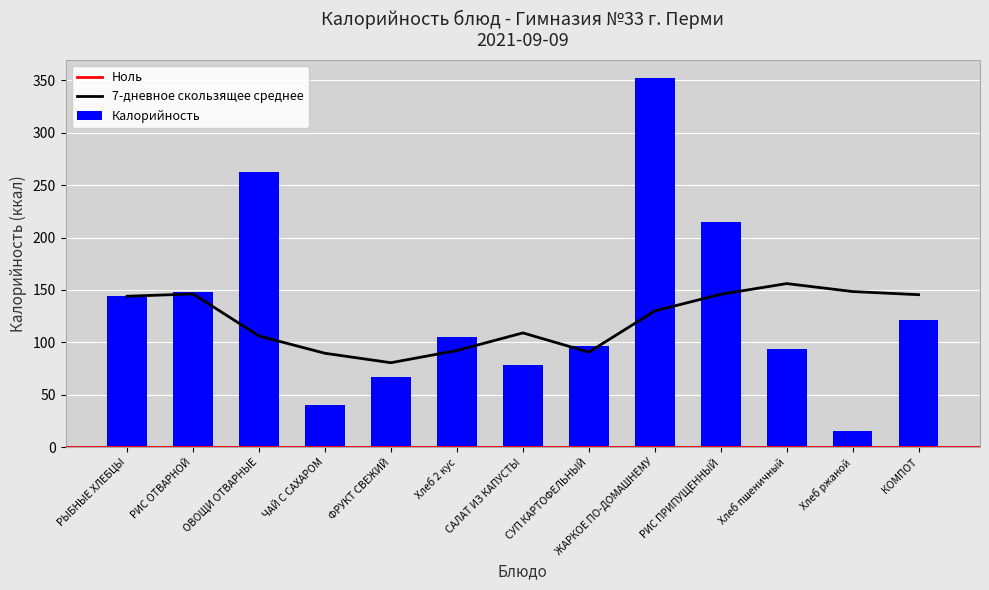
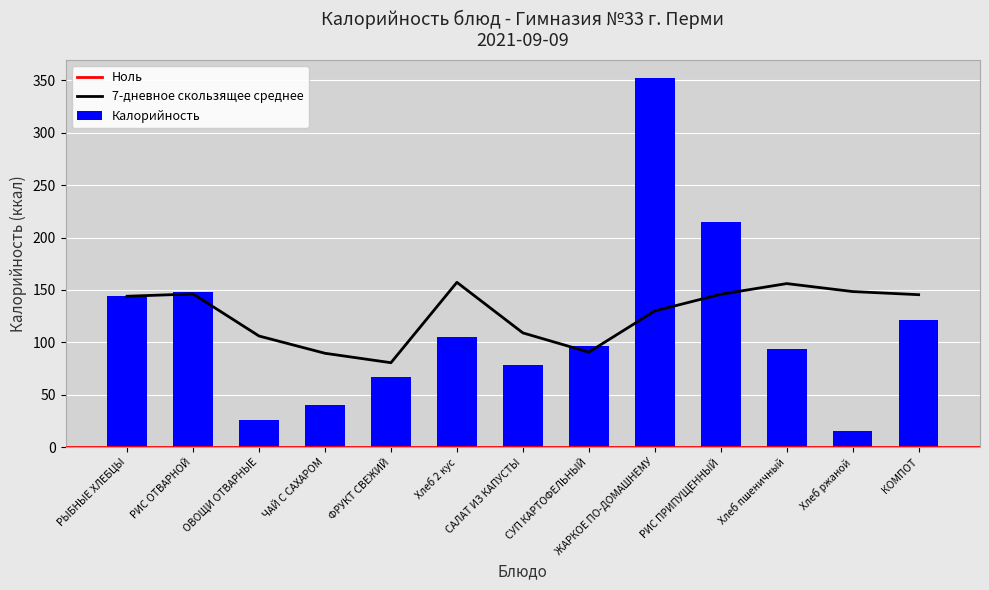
  {
    "Калорийность": {
      "РЫБНЫЕ ХЛЕБЦЫ": 144,
      "РИС ОТВАРНОЙ": 148,
-     "ОВОЩИ ОТВАРНЫЕ": 263,
+     "ОВОЩИ ОТВАРНЫЕ": 26,
      "ЧАЙ С САХАРОМ": 40,
      "ФРУКТ СВЕЖИЙ": 67,
      "Хлеб 2 кус": 105,
      "САЛАТ ИЗ КАПУСТЫ": 78,
      "СУП КАРТОФЕЛЬНЫЙ": 97,
      "ЖАРКОЕ ПО-ДОМАШНЕМУ": 352,
      "РИС ПРИПУЩЕННЫЙ": 215,
      "Хлеб пшеничный": 94,
      "Хлеб ржаной": 15,
      "КОМПОТ": 121
    },
    "7-дневное скользящее среднее": {
      "РЫБНЫЕ ХЛЕБЦЫ": 144,
      "РИС ОТВАРНОЙ": 146,
      "ОВОЩИ ОТВАРНЫЕ": 106,
      "ЧАЙ С САХАРОМ": 90,
      "ФРУКТ СВЕЖИЙ": 81,
-     "Хлеб 2 кус": 92,
+     "Хлеб 2 кус": 157,
      "САЛАТ ИЗ КАПУСТЫ": 109,
      "СУП КАРТОФЕЛЬНЫЙ": 91,
      "ЖАРКОЕ ПО-ДОМАШНЕМУ": 130,
      "РИС ПРИПУЩЕННЫЙ": 146,
      "Хлеб пшеничный": 156,
      "Хлеб ржаной": 148,
      "КОМПОТ": 145
    }
  }
